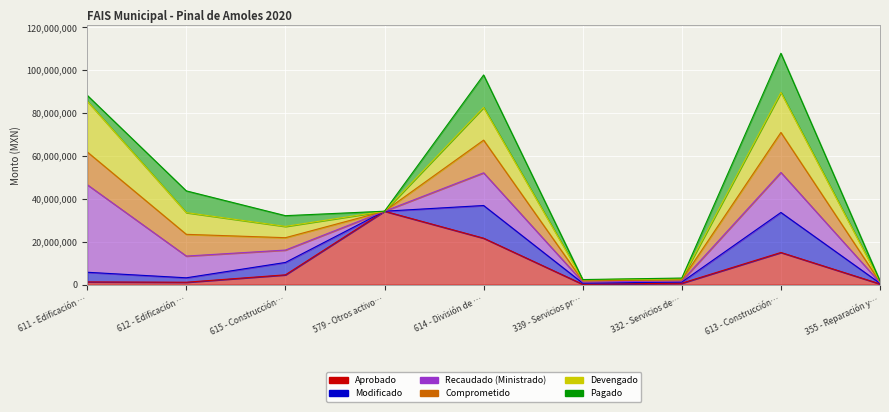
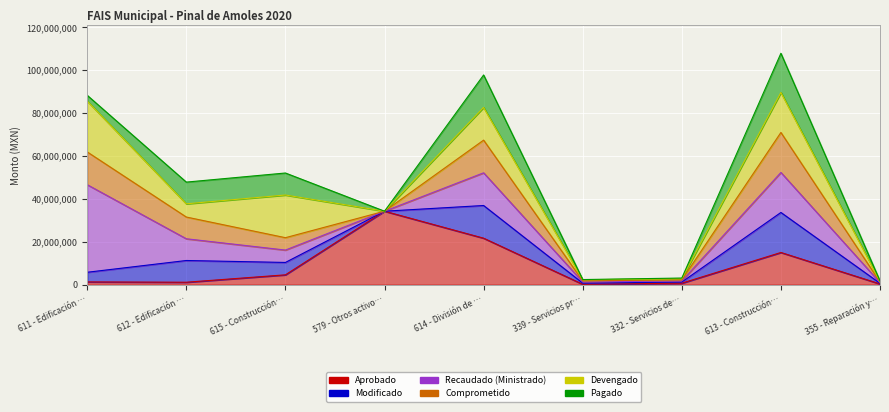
  {
    "Aprobado": {
      "611 - Edificación …": "1,000,000",
      "612 - Edificación …": "1,000,000",
      "615 - Construcción…": "5,000,000",
      "614 - División de …": "22,000,000",
      "613 - Construcción…": "15,000,000"
    },
    "Modificado": {
      "611 - Edificación …": "4,000,000",
-     "612 - Edificación …": "2,000,000",
+     "612 - Edificación …": "10,000,000",
      "615 - Construcción…": "6,000,000",
      "614 - División de …": "15,000,000",
      "613 - Construcción…": "19,000,000"
    },
    "Recaudado (Ministrado)": {
      "611 - Edificación …": "41,000,000",
      "612 - Edificación …": "10,000,000",
      "615 - Construcción…": "6,000,000",
      "614 - División de …": "15,000,000",
      "613 - Construcción…": "19,000,000"
    },
    "Comprometido": {
      "611 - Edificación …": "15,000,000",
      "612 - Edificación …": "10,000,000",
      "615 - Construcción…": "6,000,000",
      "614 - División de …": "15,000,000",
      "613 - Construcción…": "19,000,000"
    },
    "Devengado": {
      "611 - Edificación …": "24,000,000",
-     "612 - Edificación …": "10,000,000",
-     "615 - Construcción…": "5,000,000",
+     "612 - Edificación …": "6,000,000",
+     "615 - Construcción…": "20,000,000",
      "614 - División de …": "15,000,000",
      "613 - Construcción…": "19,000,000"
    },
    "Pagado": {
      "611 - Edificación …": "3,000,000",
      "612 - Edificación …": "10,000,000",
-     "615 - Construcción…": "5,000,000",
+     "615 - Construcción…": "10,000,000",
      "614 - División de …": "15,000,000",
      "613 - Construcción…": "18,000,000"
    }
  }
